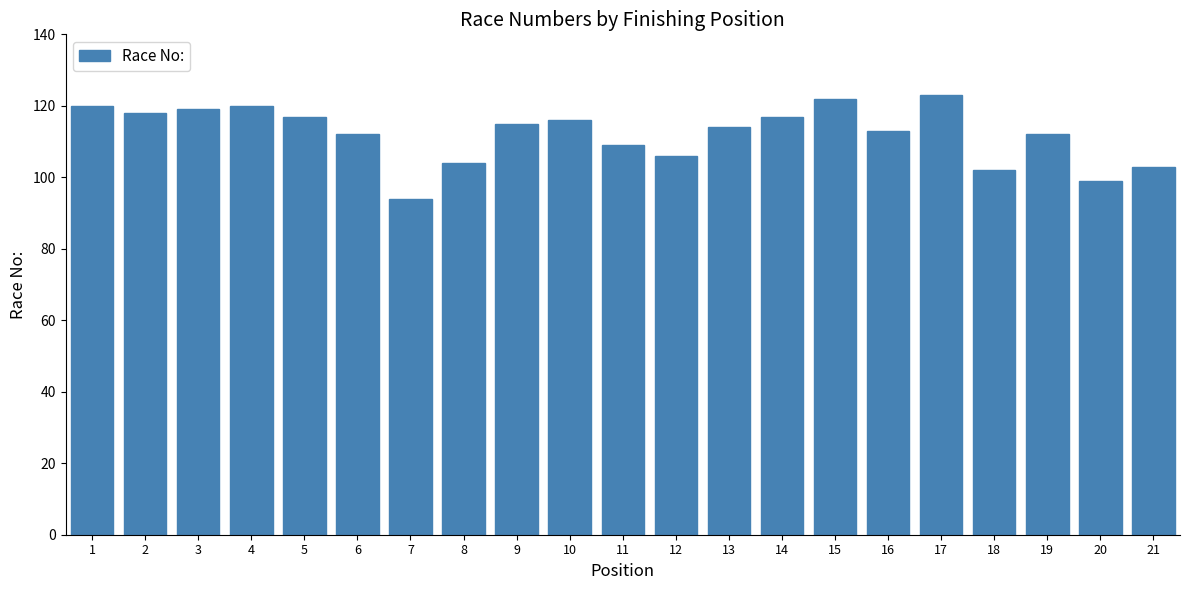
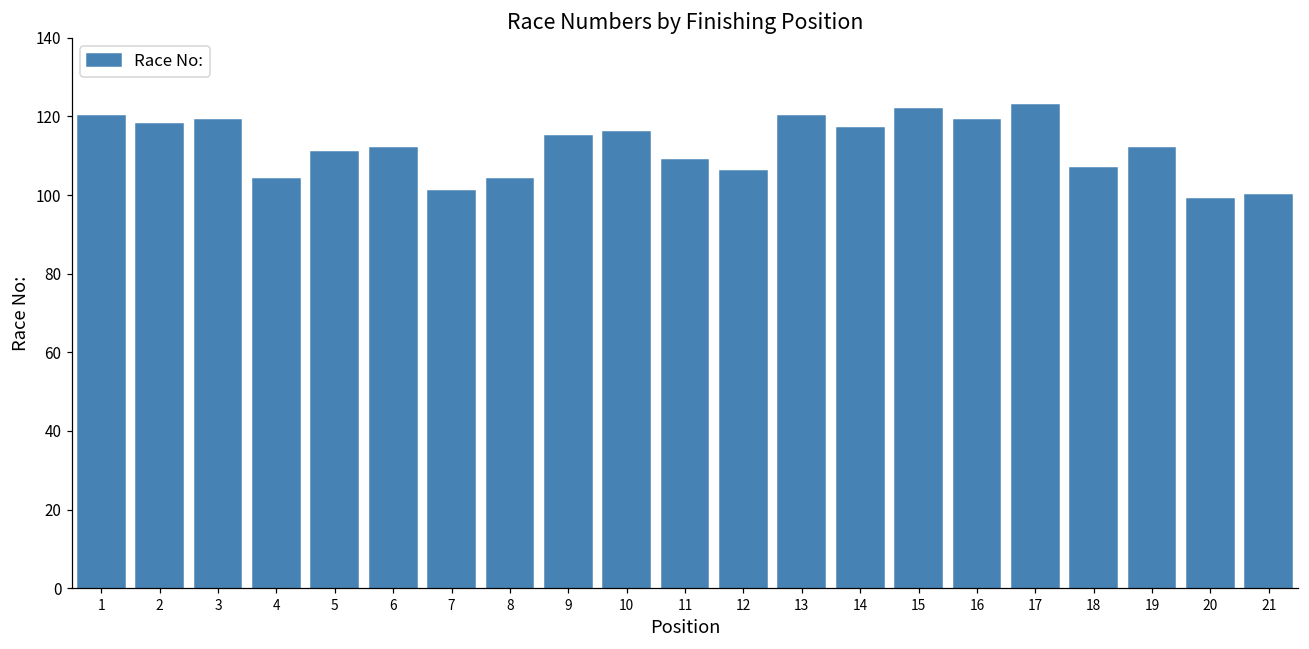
  {
    "1": 120,
    "2": 118,
    "3": 119,
-   "4": 120,
-   "5": 117,
+   "4": 104,
+   "5": 111,
    "6": 112,
-   "7": 94,
+   "7": 101,
    "8": 104,
    "9": 115,
    "10": 116,
    "11": 109,
    "12": 106,
-   "13": 114,
+   "13": 120,
    "14": 117,
    "15": 122,
-   "16": 113,
+   "16": 119,
    "17": 123,
-   "18": 102,
+   "18": 107,
    "19": 112,
    "20": 99,
-   "21": 103
+   "21": 100
  }
